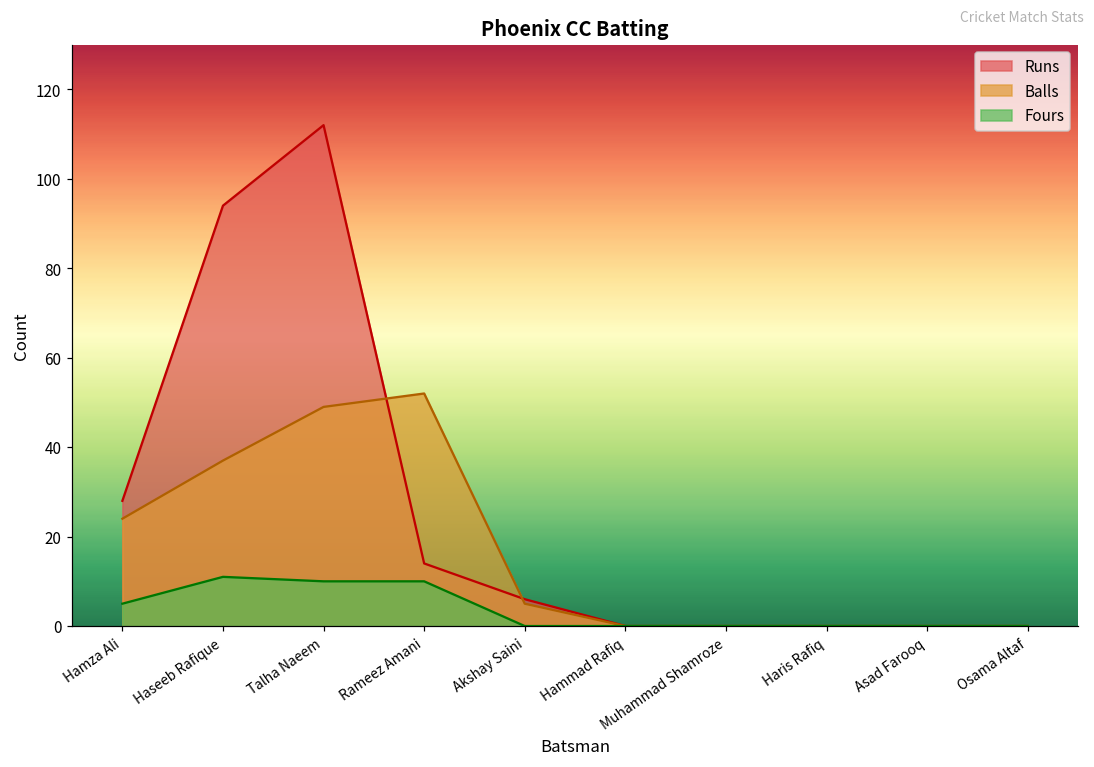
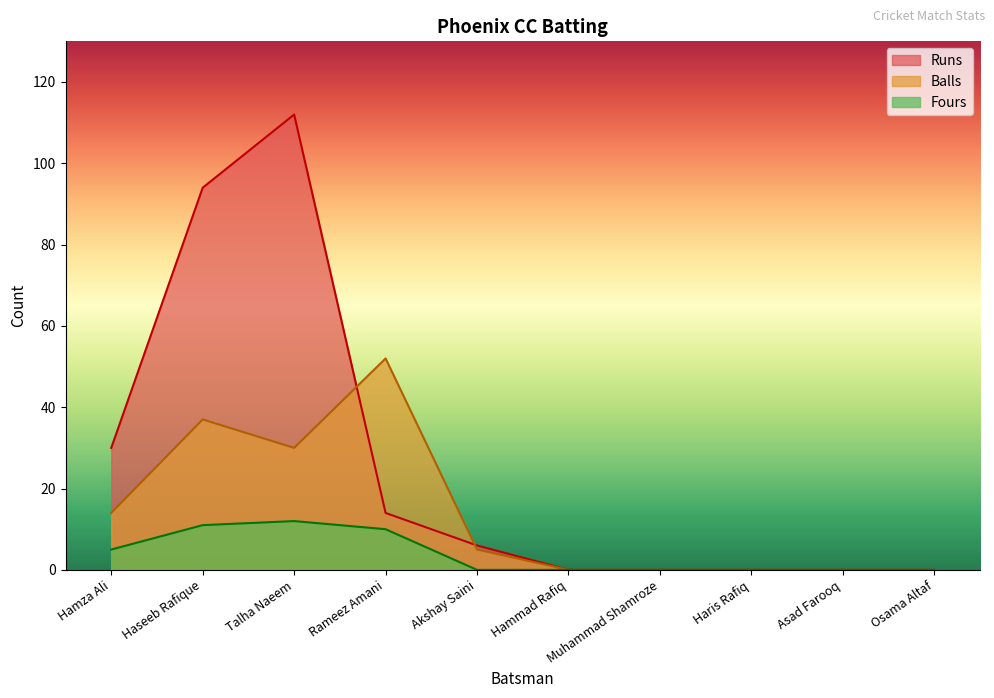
  {
    "Runs": {
-     "Hamza Ali": 28,
+     "Hamza Ali": 30,
      "Haseeb Rafique": 94,
      "Talha Naeem": 112,
      "Rameez Amani": 14,
      "Akshay Saini": 6
    },
    "Balls": {
-     "Hamza Ali": 24,
+     "Hamza Ali": 14,
      "Haseeb Rafique": 37,
-     "Talha Naeem": 49,
+     "Talha Naeem": 30,
      "Rameez Amani": 52,
      "Akshay Saini": 5
    },
    "Fours": {
      "Hamza Ali": 5,
      "Haseeb Rafique": 11,
-     "Talha Naeem": 10,
+     "Talha Naeem": 12,
      "Rameez Amani": 10,
      "Akshay Saini": 0
    }
  }
